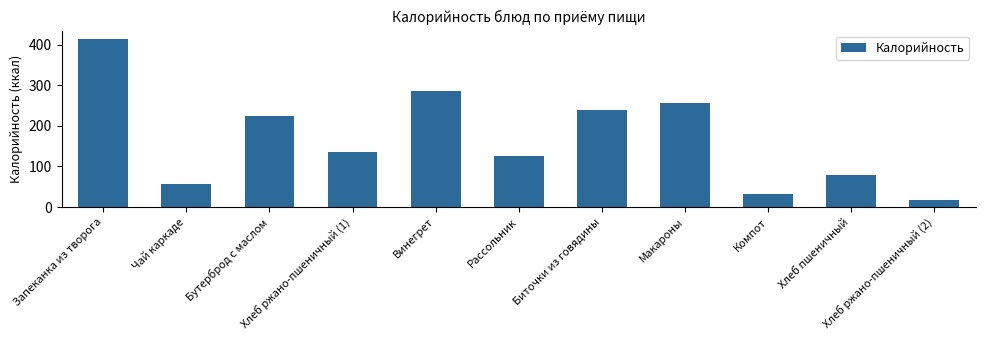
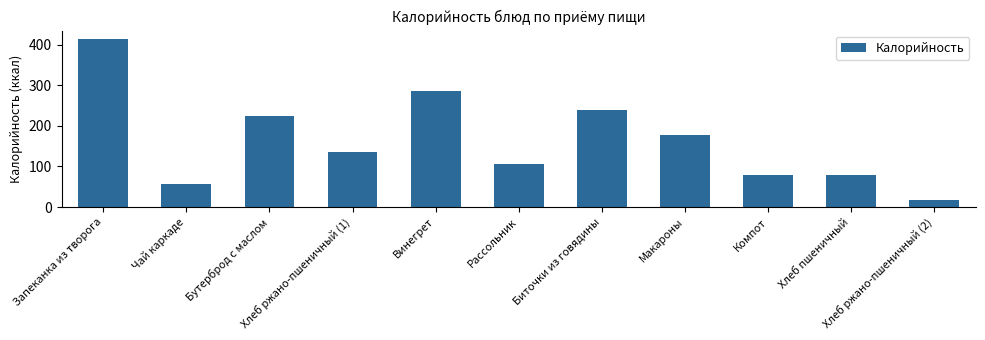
  {
    "Запеканка из творога": 410,
    "Чай каркаде": 60,
    "Бутерброд с маслом": 220,
    "Хлеб ржано-пшеничный (1)": 140,
    "Винегрет": 290,
-   "Рассольник": 130,
+   "Рассольник": 110,
    "Биточки из говядины": 240,
-   "Макароны": 260,
-   "Компот": 30,
+   "Макароны": 180,
+   "Компот": 80,
    "Хлеб пшеничный": 80,
    "Хлеб ржано-пшеничный (2)": 20
  }
